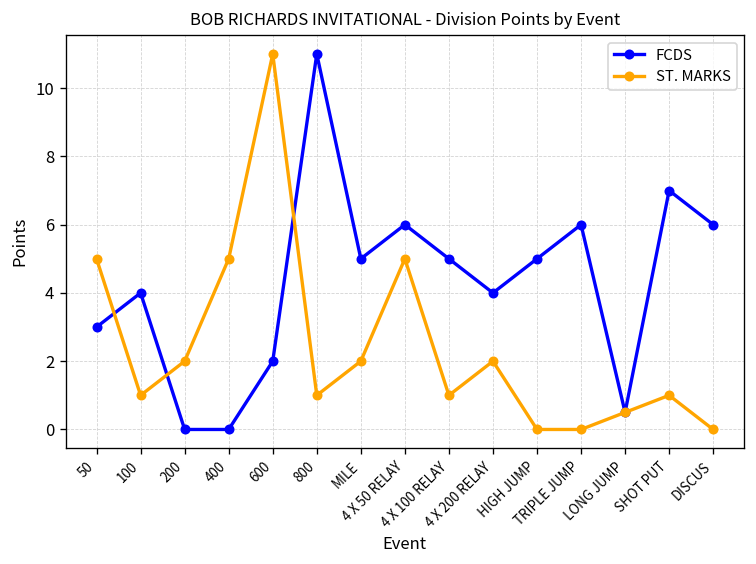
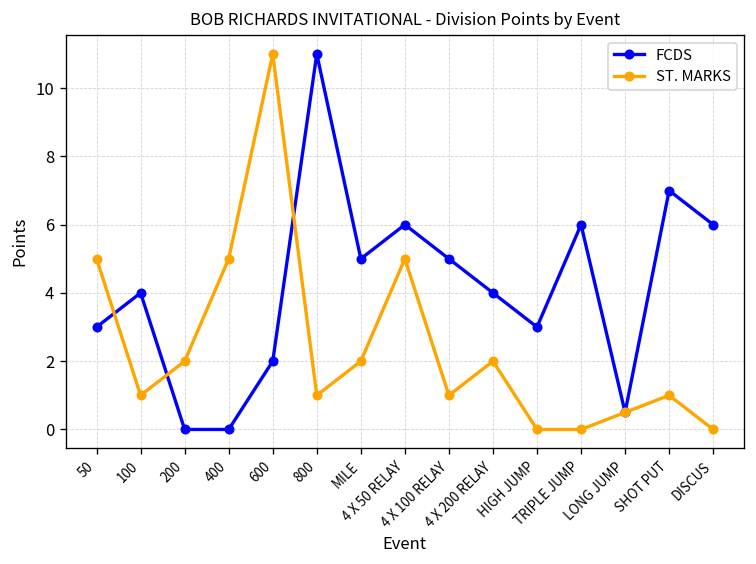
  {
    "FCDS": {
      "50": 3,
      "100": 4,
      "200": 0,
      "400": 0,
      "600": 2,
      "800": 11,
      "MILE": 5,
      "4 X 50 RELAY": 6,
      "4 X 100 RELAY": 5,
      "4 X 200 RELAY": 4,
-     "HIGH JUMP": 5,
+     "HIGH JUMP": 3,
      "TRIPLE JUMP": 6,
      "SHOT PUT": 7,
      "DISCUS": 6
    },
    "ST. MARKS": {
      "50": 5,
      "100": 1,
      "200": 2,
      "400": 5,
      "600": 11,
      "800": 1,
      "MILE": 2,
      "4 X 50 RELAY": 5,
      "4 X 100 RELAY": 1,
      "4 X 200 RELAY": 2,
      "HIGH JUMP": 0,
      "TRIPLE JUMP": 0,
      "SHOT PUT": 1,
      "DISCUS": 0
    }
  }
